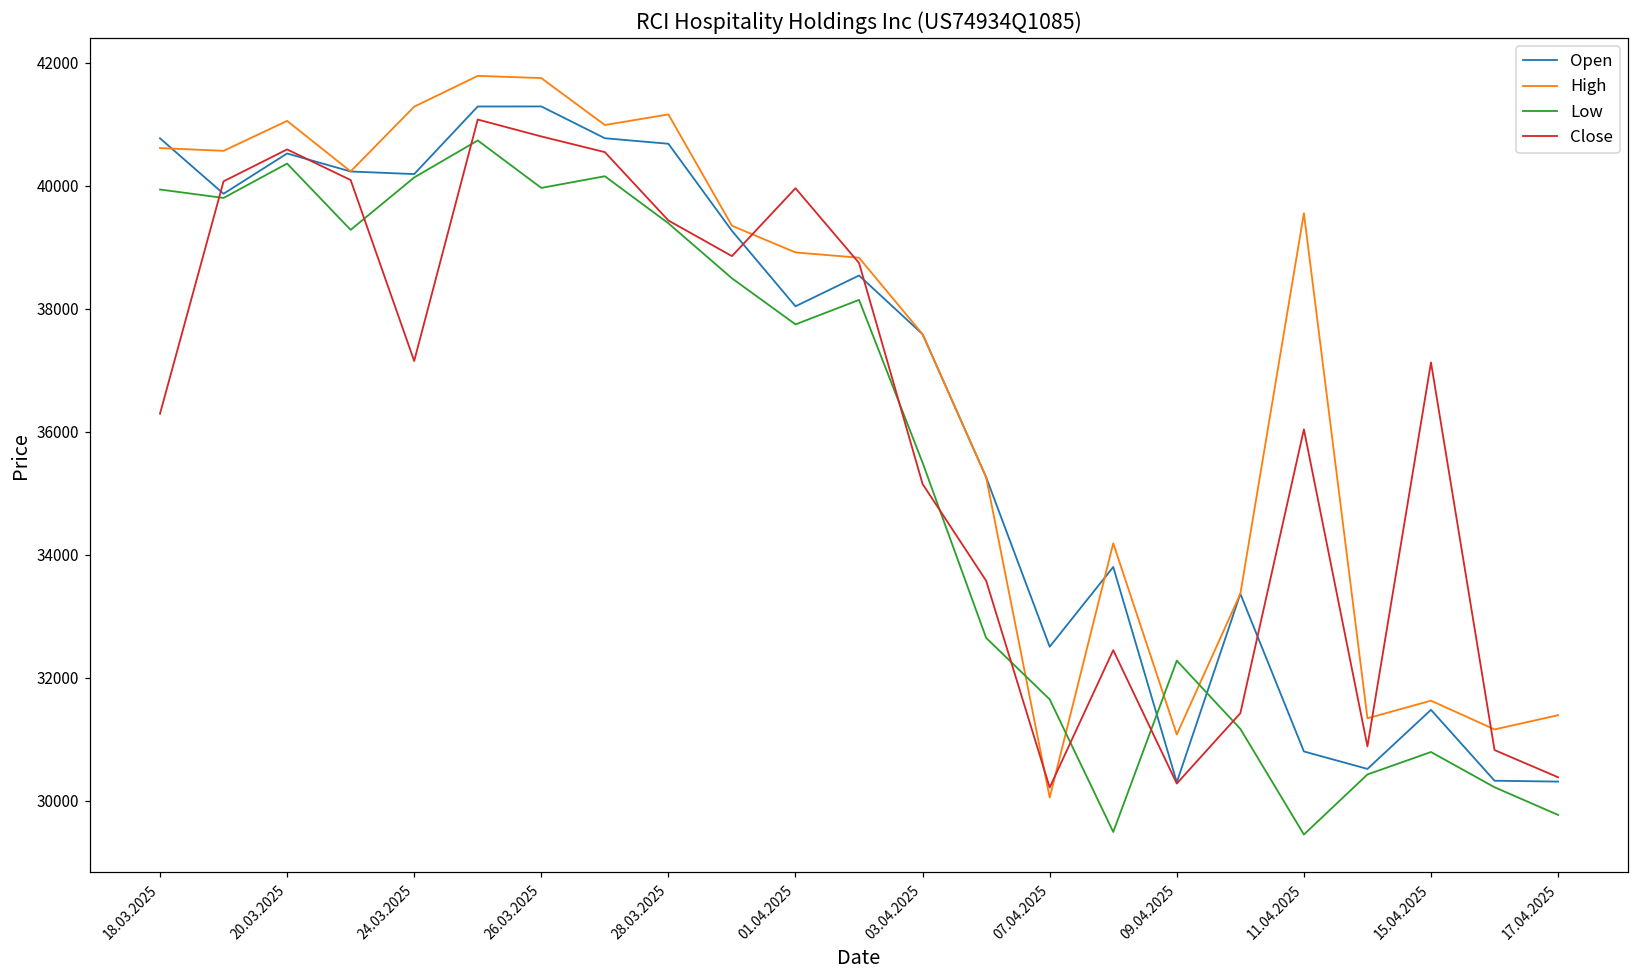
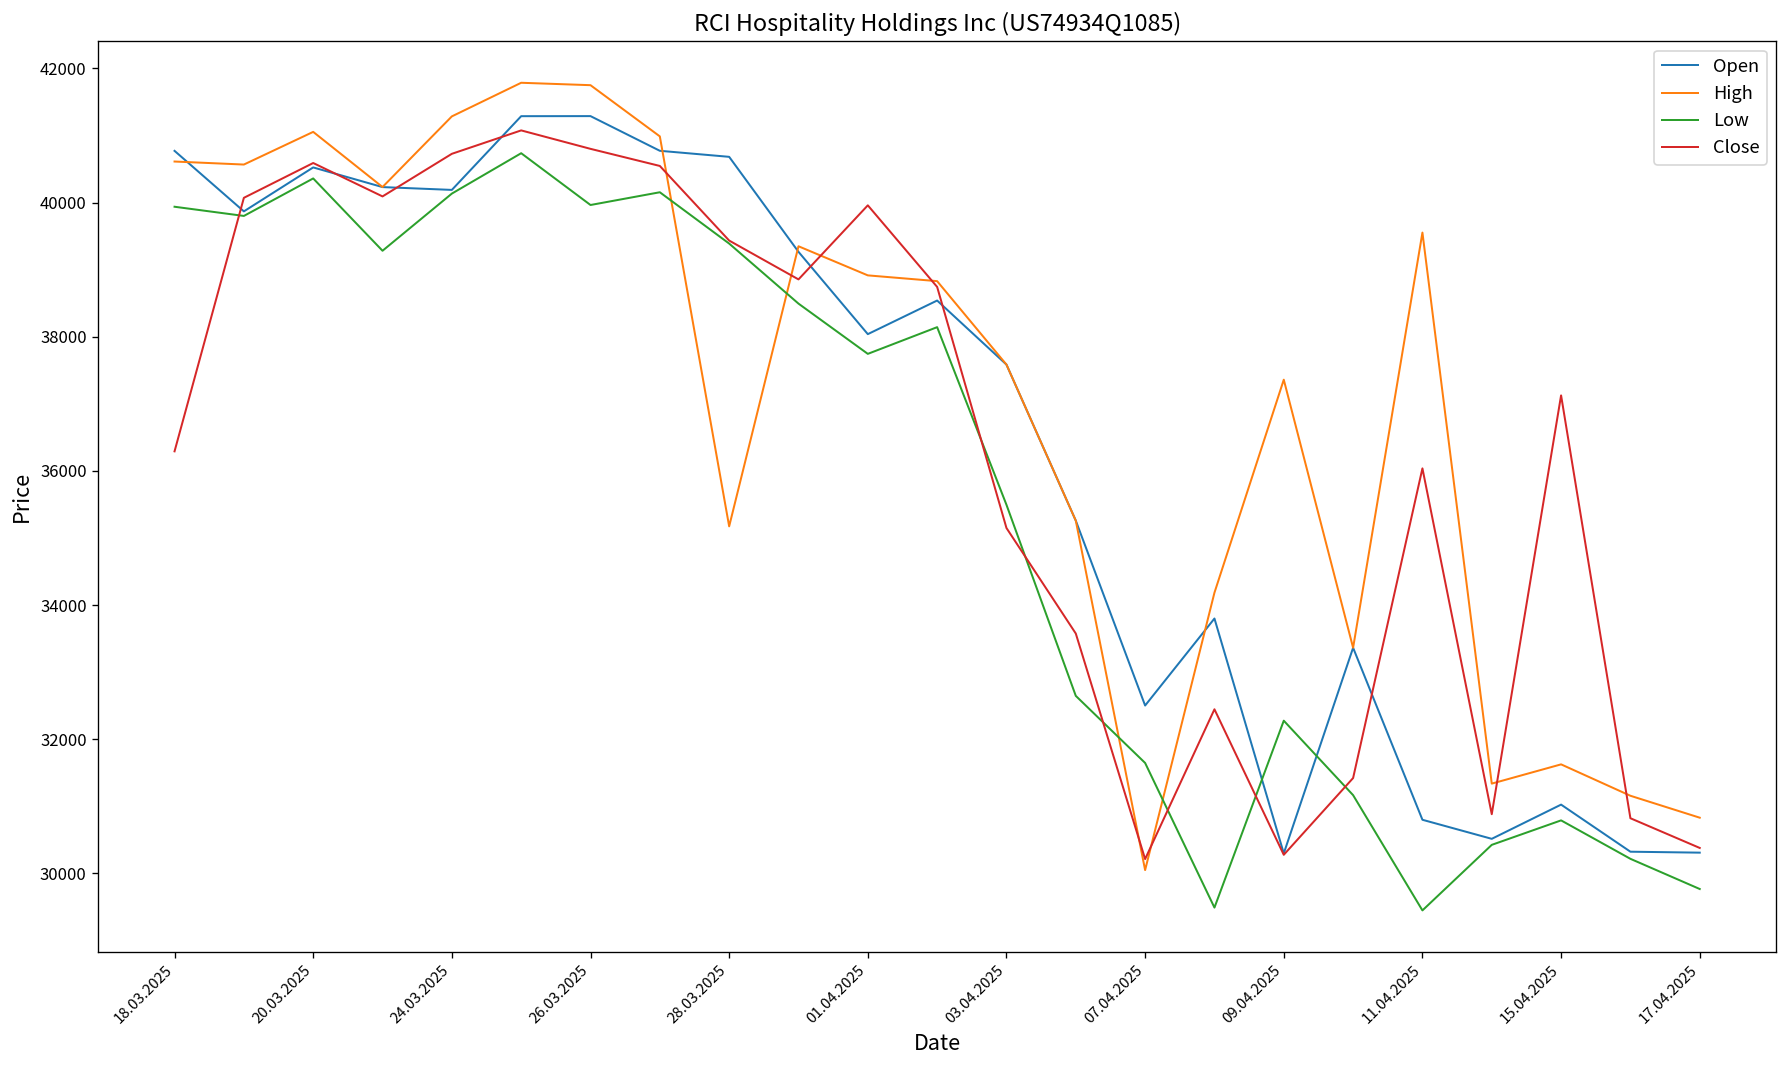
  {
    "Open": {
      "18.03.2025": 40800,
      "20.03.2025": 40500,
      "24.03.2025": 40200,
      "26.03.2025": 41300,
      "28.03.2025": 40700,
      "01.04.2025": 38000,
      "07.04.2025": 32500,
      "11.04.2025": 30800,
-     "15.04.2025": 31500,
+     "15.04.2025": 31000,
      "17.04.2025": 30300
    },
    "High": {
      "18.03.2025": 40600,
      "20.03.2025": 41100,
      "24.03.2025": 41300,
      "26.03.2025": 41700,
-     "28.03.2025": 41200,
+     "28.03.2025": 35200,
      "01.04.2025": 38900,
      "07.04.2025": 30000,
-     "09.04.2025": 31100,
+     "09.04.2025": 37400,
      "11.04.2025": 39600,
      "15.04.2025": 31600,
-     "17.04.2025": 31400
+     "17.04.2025": 30800
    },
    "Low": {
      "18.03.2025": 39900,
      "20.03.2025": 40400,
      "24.03.2025": 40100,
      "26.03.2025": 40000,
      "01.04.2025": 37700,
      "03.04.2025": 35500,
      "07.04.2025": 31600,
      "09.04.2025": 32300,
      "11.04.2025": 29400,
      "15.04.2025": 30800,
      "17.04.2025": 29800
    },
    "Close": {
      "18.03.2025": 36300,
      "20.03.2025": 40600,
-     "24.03.2025": 37100,
+     "24.03.2025": 40700,
      "26.03.2025": 40800,
      "01.04.2025": 40000,
      "03.04.2025": 35100,
      "07.04.2025": 30200,
      "11.04.2025": 36000,
      "15.04.2025": 37100,
      "17.04.2025": 30400
    }
  }
